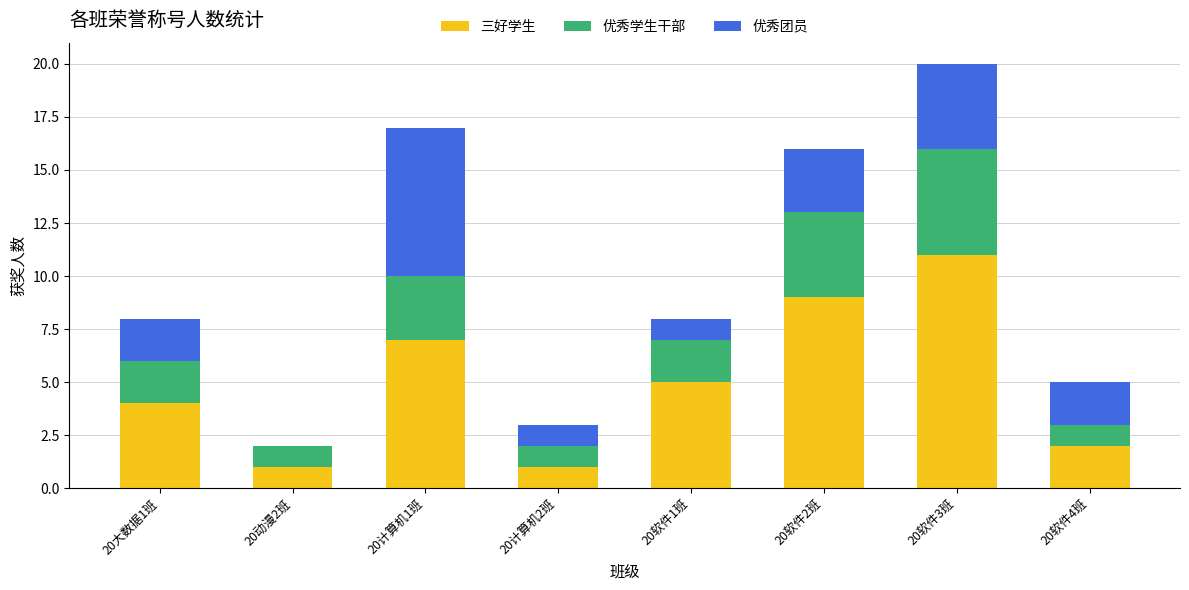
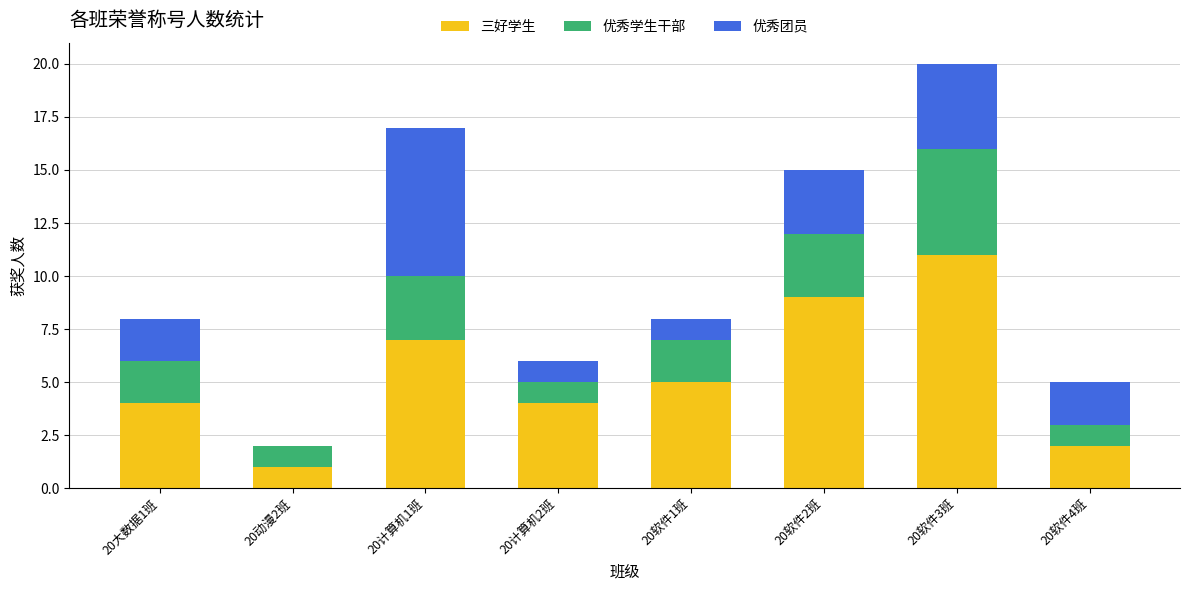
  {
    "三好学生": {
      "20大数据1班": 4,
      "20动漫2班": 1,
      "20计算机1班": 7,
-     "20计算机2班": 1,
+     "20计算机2班": 4,
      "20软件1班": 5,
      "20软件2班": 9,
      "20软件3班": 11,
      "20软件4班": 2
    },
    "优秀学生干部": {
      "20大数据1班": 2,
      "20动漫2班": 1,
      "20计算机1班": 3,
      "20计算机2班": 1,
      "20软件1班": 2,
-     "20软件2班": 4,
+     "20软件2班": 3,
      "20软件3班": 5,
      "20软件4班": 1
    },
    "优秀团员": {
      "20大数据1班": 2,
      "20动漫2班": 0,
      "20计算机1班": 7,
      "20计算机2班": 1,
      "20软件1班": 1,
      "20软件2班": 3,
      "20软件3班": 4,
      "20软件4班": 2
    }
  }
